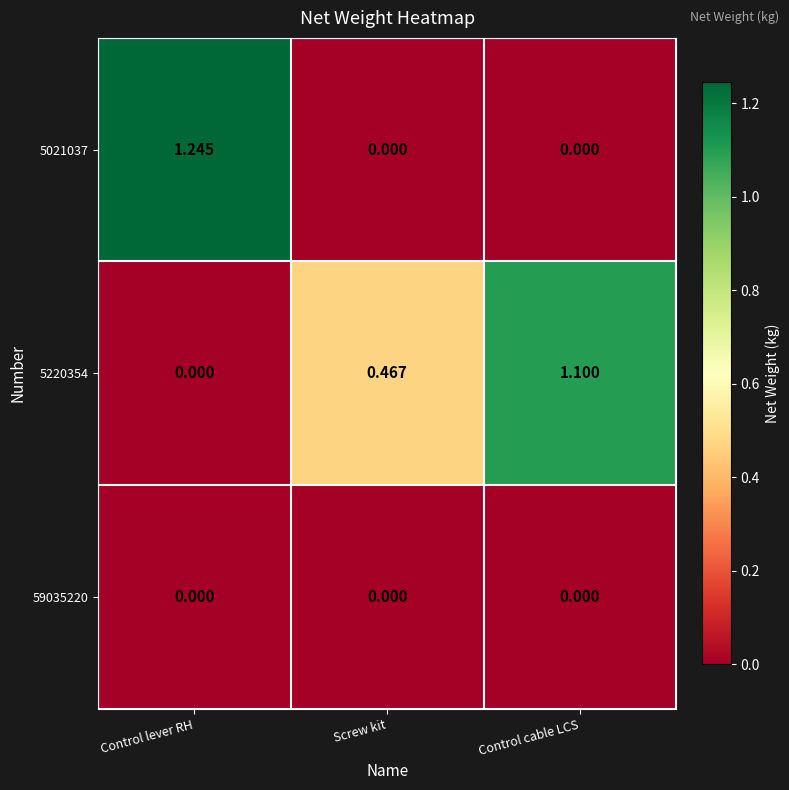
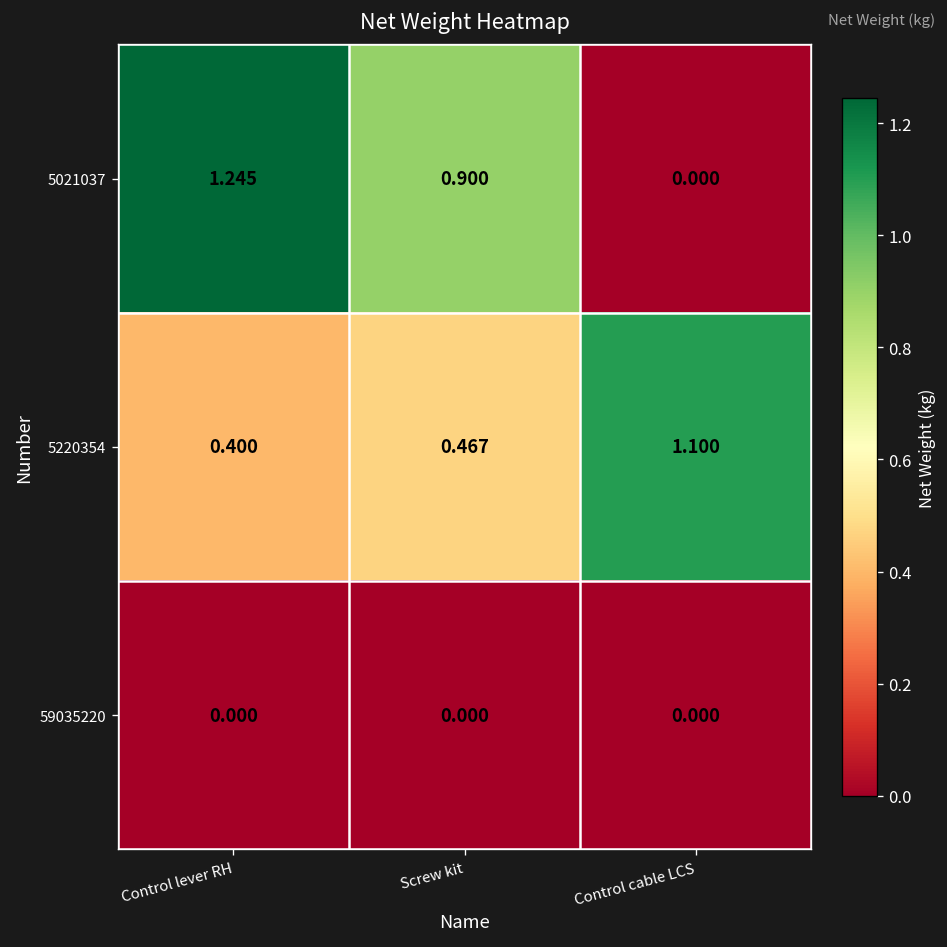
  {
    "5021037": {
      "Control lever RH": 1.245,
-     "Screw kit": 0.000,
+     "Screw kit": 0.900,
      "Control cable LCS": 0.000
    },
    "5220354": {
-     "Control lever RH": 0.000,
+     "Control lever RH": 0.400,
      "Screw kit": 0.467,
      "Control cable LCS": 1.100
    },
    "59035220": {
      "Control lever RH": 0.000,
      "Screw kit": 0.000,
      "Control cable LCS": 0.000
    }
  }
